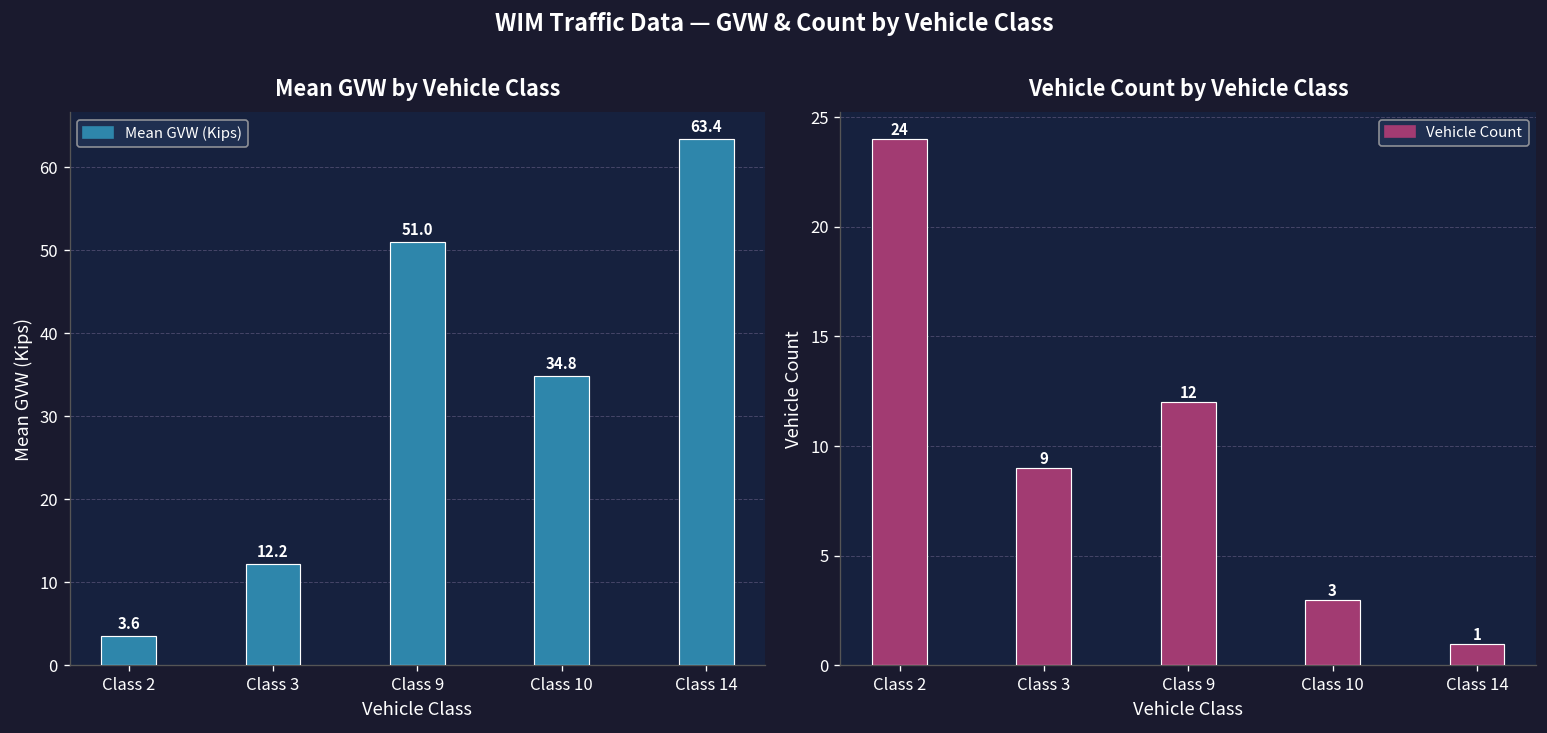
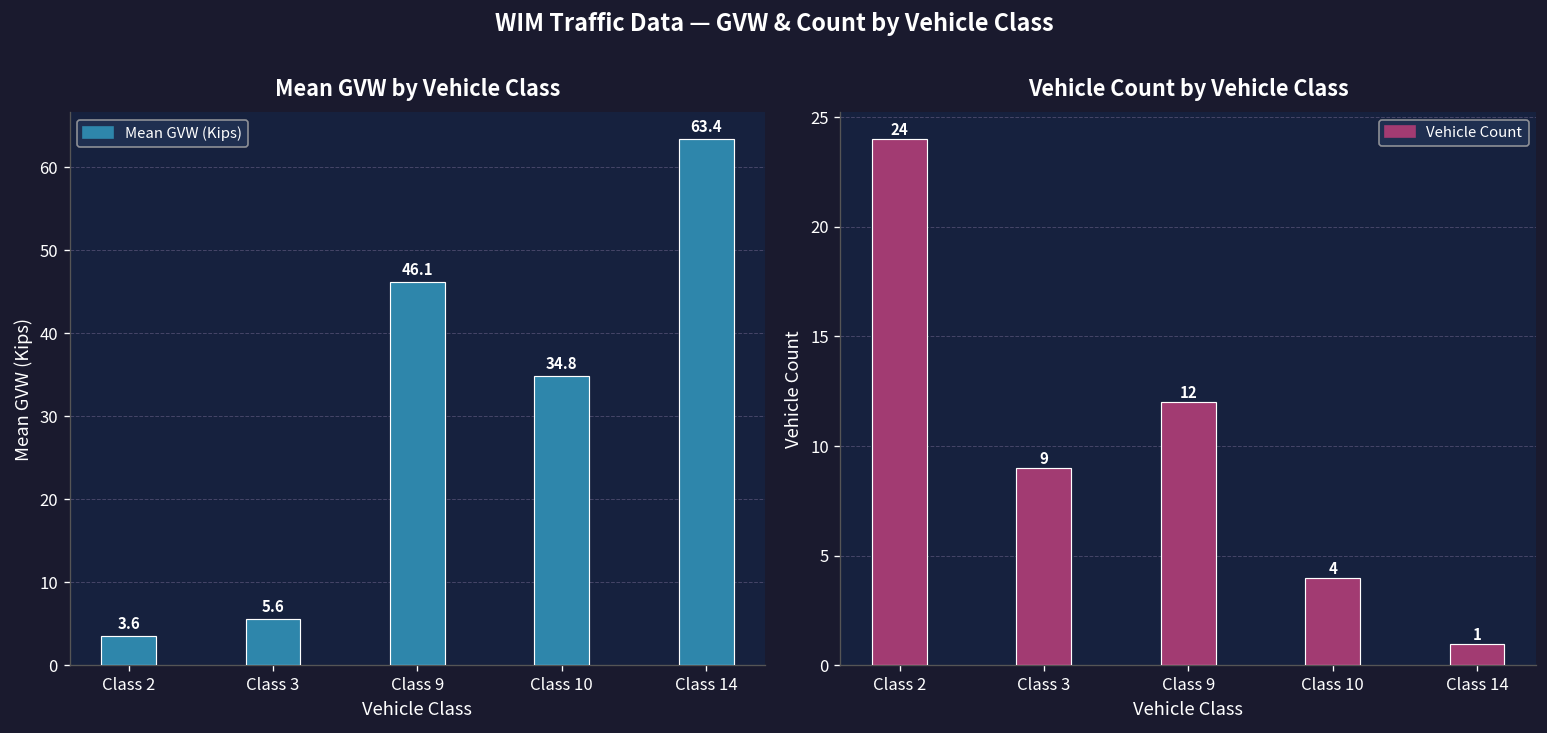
  {
    "Mean GVW by Vehicle Class": {
      "Class 2": 3.6,
-     "Class 3": 12.2,
-     "Class 9": 51.0,
+     "Class 3": 5.6,
+     "Class 9": 46.1,
      "Class 10": 34.8,
      "Class 14": 63.4
    },
    "Vehicle Count by Vehicle Class": {
      "Class 2": 24,
      "Class 3": 9,
      "Class 9": 12,
-     "Class 10": 3,
+     "Class 10": 4,
      "Class 14": 1
    }
  }
